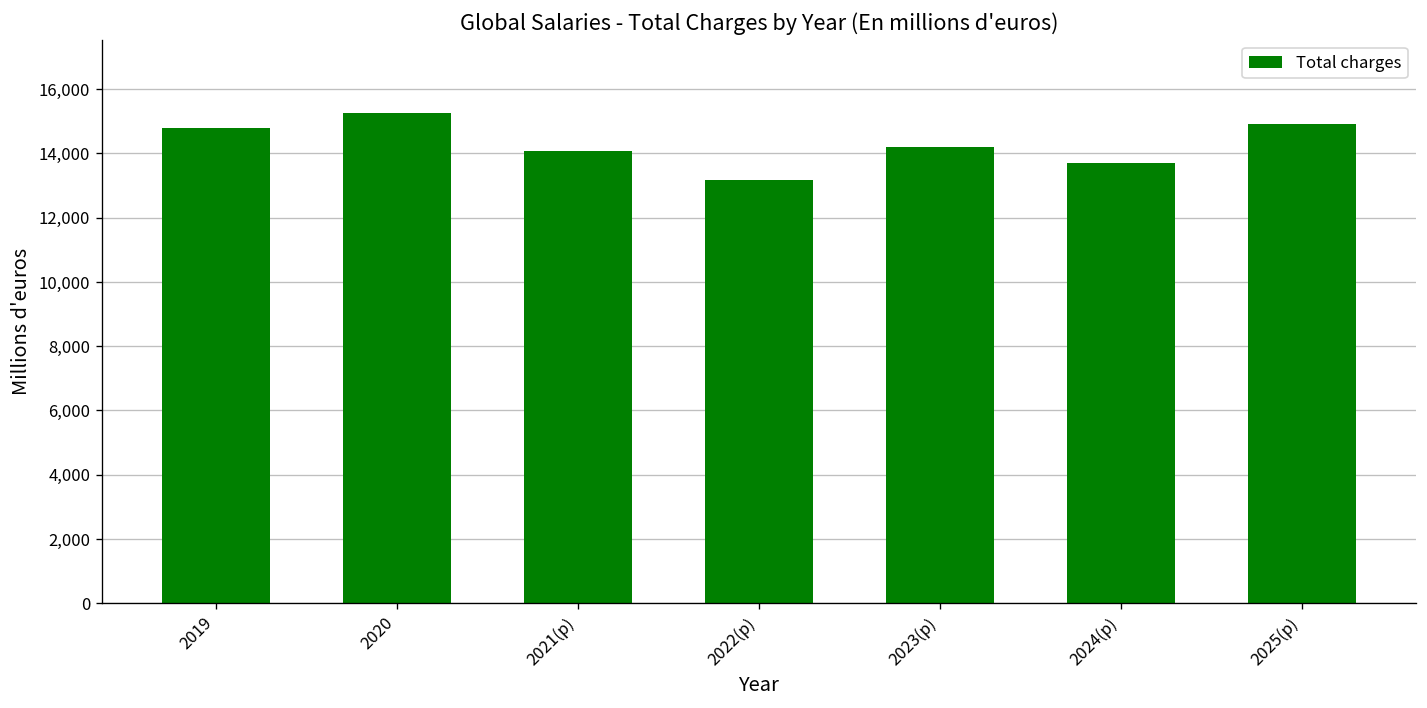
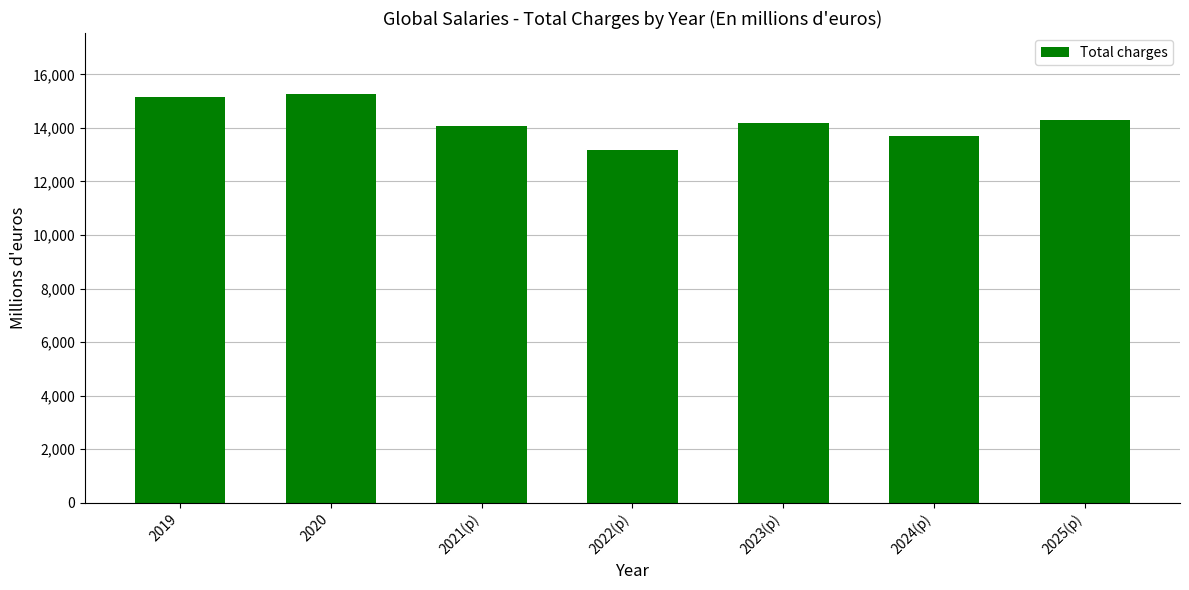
  {
-   "2019": "14,800",
+   "2019": "15,100",
    "2020": "15,300",
    "2021(p)": "14,100",
    "2022(p)": "13,200",
    "2023(p)": "14,200",
    "2024(p)": "13,700",
-   "2025(p)": "14,900"
+   "2025(p)": "14,300"
  }
